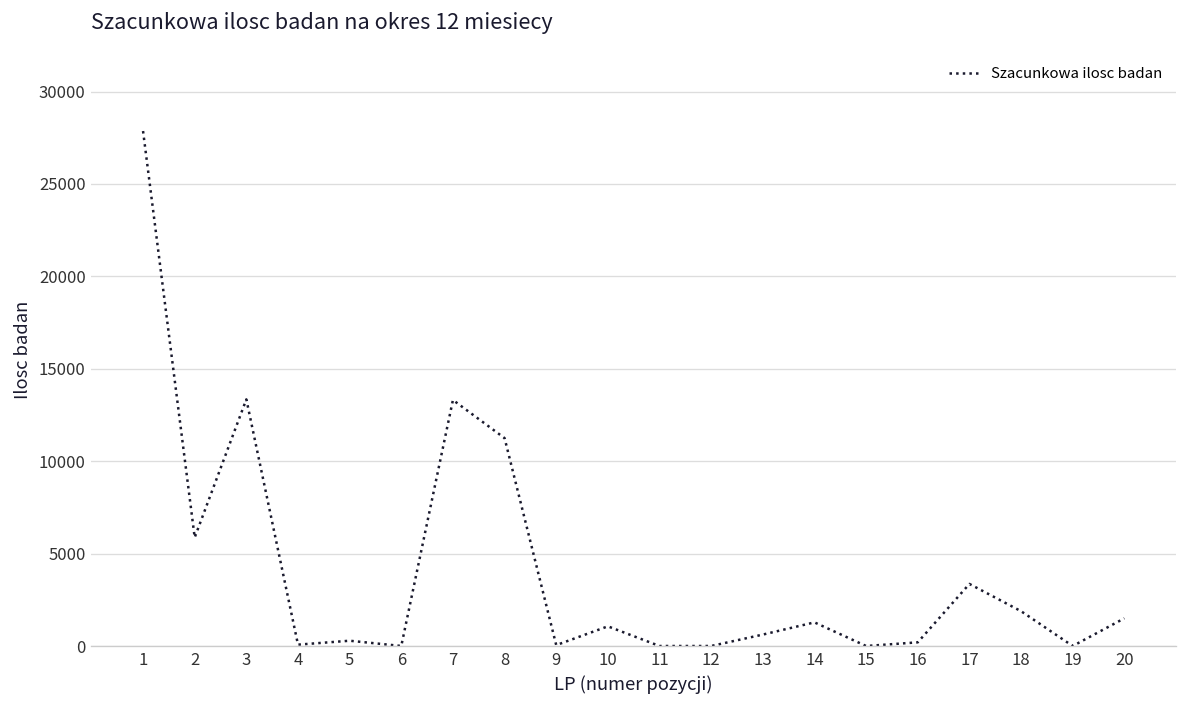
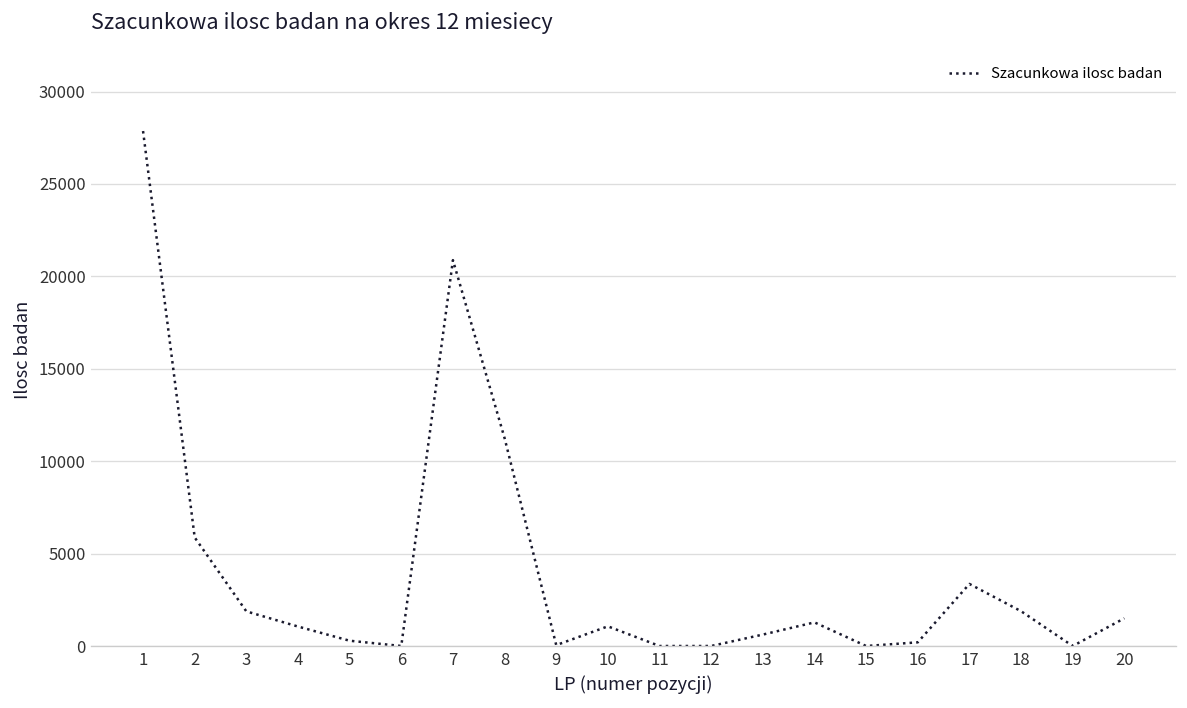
  {
    "1": 27900,
    "2": 5900,
-   "3": 13300,
-   "4": 100,
+   "3": 1900,
+   "4": 1100,
    "5": 300,
    "6": 0,
-   "7": 13300,
+   "7": 20900,
    "8": 11200,
    "9": 100,
    "10": 1100,
    "11": 0,
    "12": 0,
    "13": 600,
    "14": 1300,
    "15": 0,
    "16": 200,
    "17": 3400,
    "18": 1900,
    "19": 0,
    "20": 1500
  }
